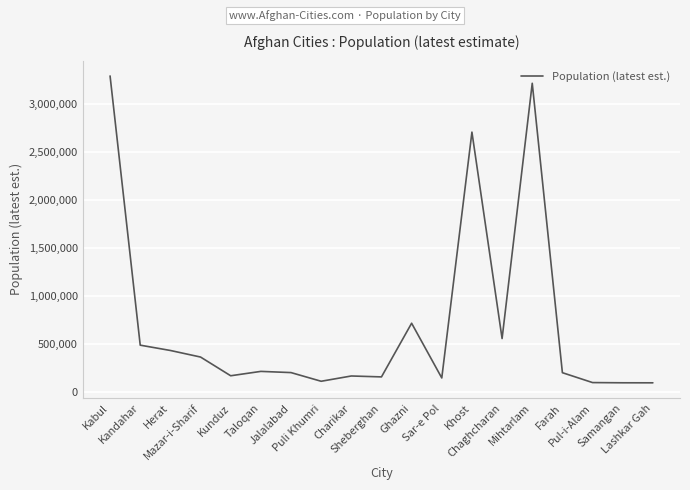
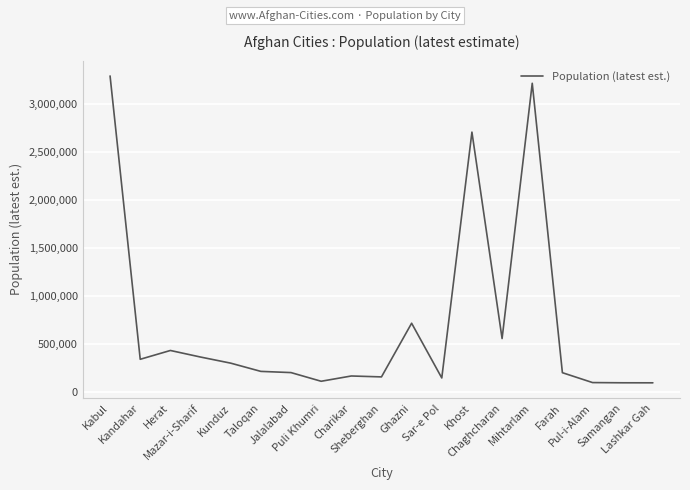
  {
    "Kabul": "3,300,000",
-   "Kandahar": "500,000",
+   "Kandahar": "300,000",
    "Herat": "400,000",
    "Mazar-i-Sharif": "400,000",
-   "Kunduz": "200,000",
+   "Kunduz": "300,000",
    "Taloqan": "200,000",
    "Jalalabad": "200,000",
    "Puli Khumri": "100,000",
    "Charikar": "200,000",
    "Sheberghan": "200,000",
    "Ghazni": "700,000",
    "Sar-e Pol": "200,000",
    "Khost": "2,700,000",
    "Chaghcharan": "600,000",
    "Mihtarlam": "3,200,000",
    "Farah": "200,000",
    "Pul-i-Alam": "100,000",
    "Samangan": "100,000",
    "Lashkar Gah": "100,000"
  }
